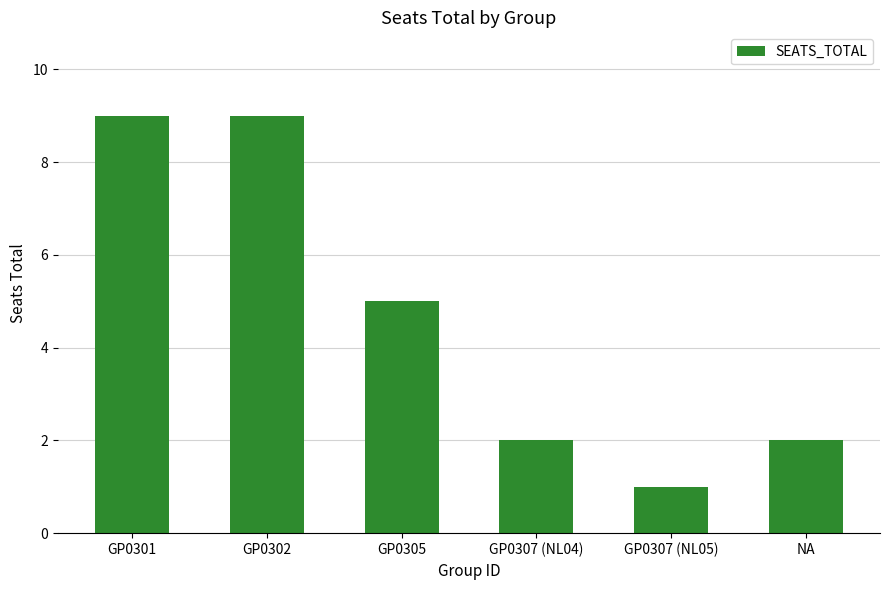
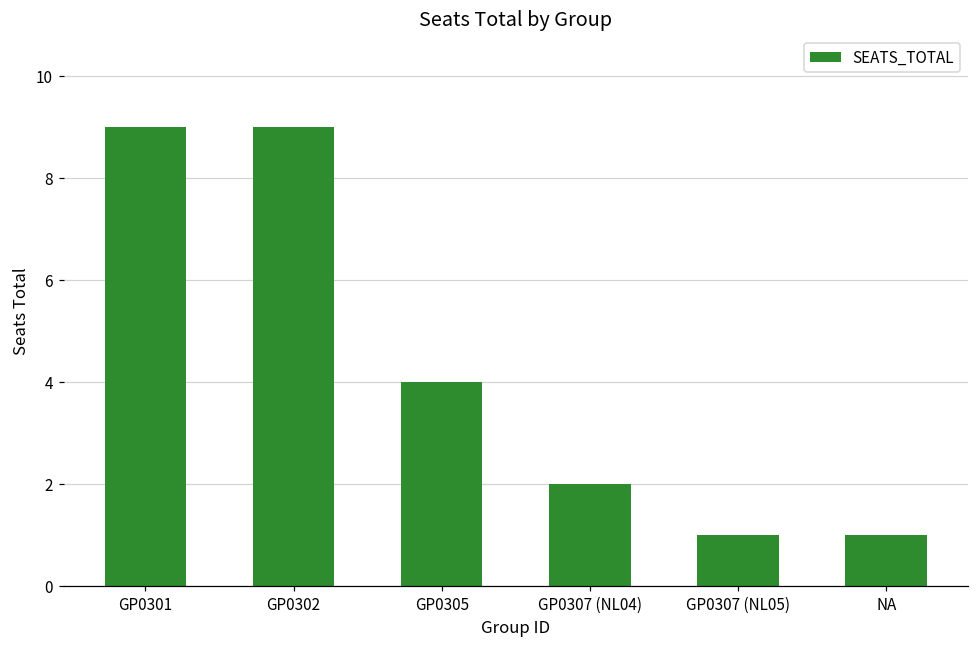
  {
    "GP0301": 9,
    "GP0302": 9,
-   "GP0305": 5,
+   "GP0305": 4,
    "GP0307 (NL04)": 2,
    "GP0307 (NL05)": 1,
-   "NA": 2
+   "NA": 1
  }
